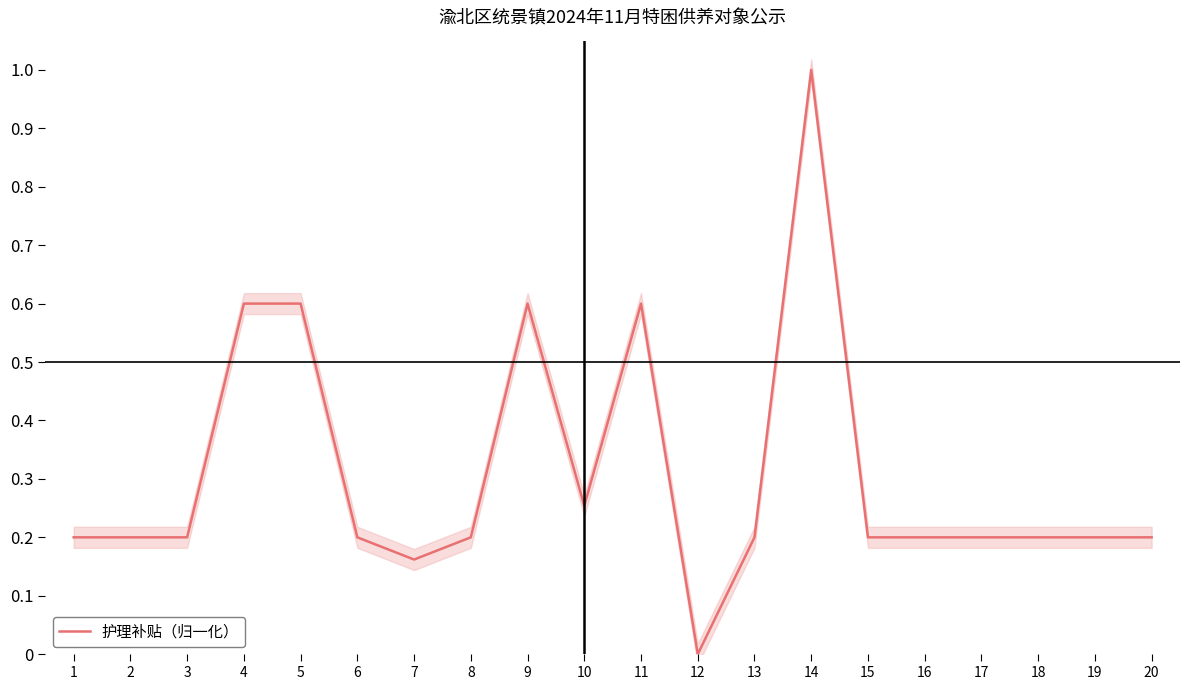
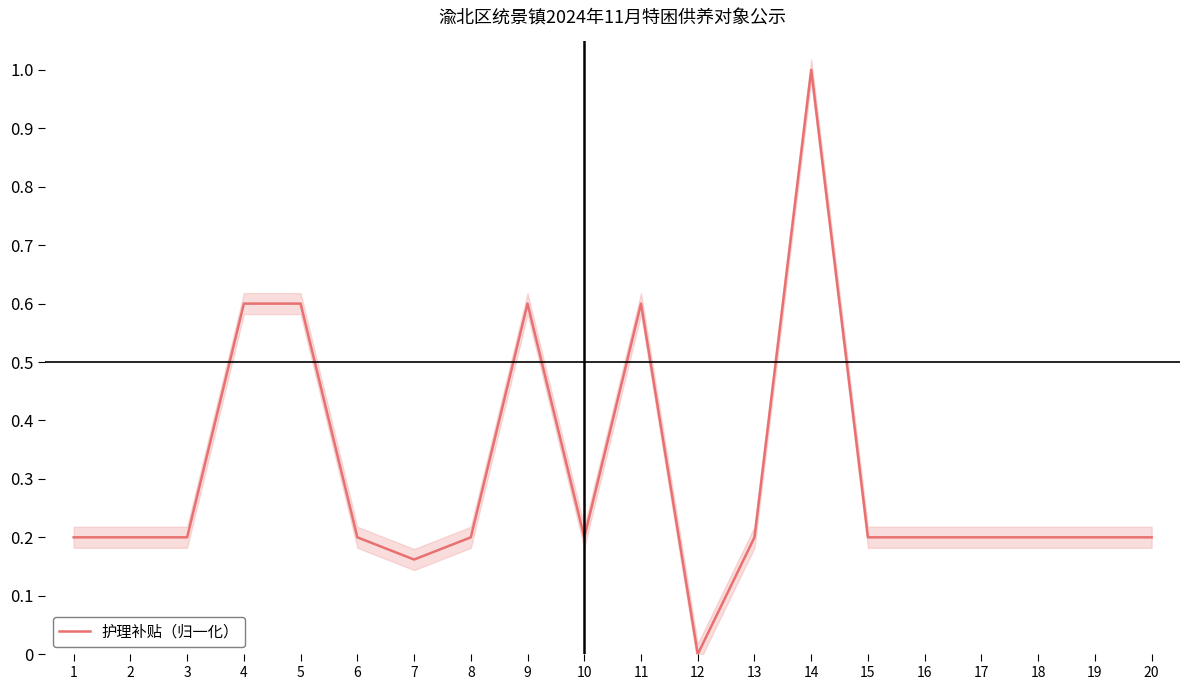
  {
    "护理补贴（归一化）": {
      "1": 0.20,
      "2": 0.20,
      "3": 0.20,
      "4": 0.60,
      "5": 0.60,
      "6": 0.20,
      "7": 0.16,
      "8": 0.20,
      "9": 0.60,
-     "10": 0.25,
+     "10": 0.20,
      "11": 0.60,
      "12": 0.00,
      "13": 0.20,
      "14": 1.00,
      "15": 0.20,
      "16": 0.20,
      "17": 0.20,
      "18": 0.20,
      "19": 0.20,
      "20": 0.20
    }
  }
